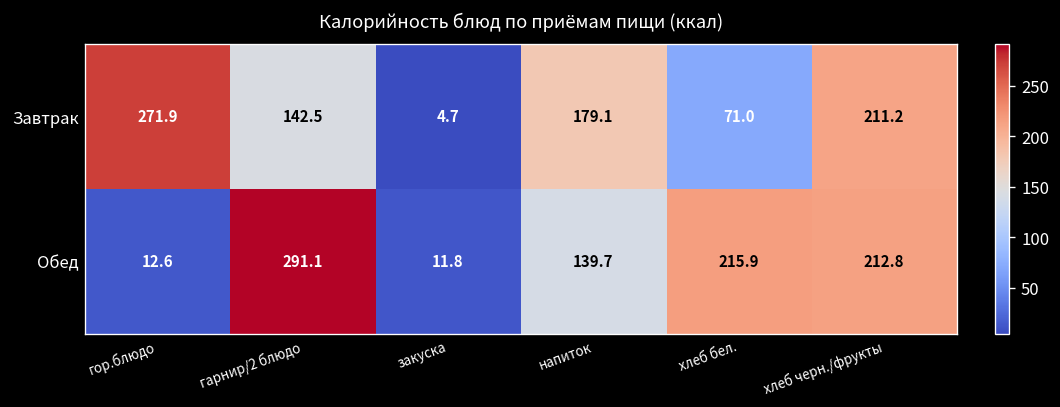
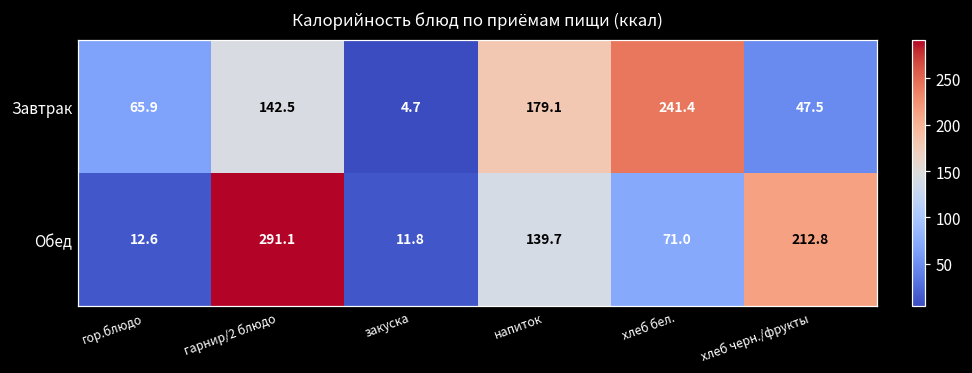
  {
    "Завтрак": {
-     "гор.блюдо": 271.9,
+     "гор.блюдо": 65.9,
      "гарнир/2 блюдо": 142.5,
      "закуска": 4.7,
      "напиток": 179.1,
-     "хлеб бел.": 71.0,
-     "хлеб черн./фрукты": 211.2
+     "хлеб бел.": 241.4,
+     "хлеб черн./фрукты": 47.5
    },
    "Обед": {
      "гор.блюдо": 12.6,
      "гарнир/2 блюдо": 291.1,
      "закуска": 11.8,
      "напиток": 139.7,
-     "хлеб бел.": 215.9,
+     "хлеб бел.": 71.0,
      "хлеб черн./фрукты": 212.8
    }
  }
